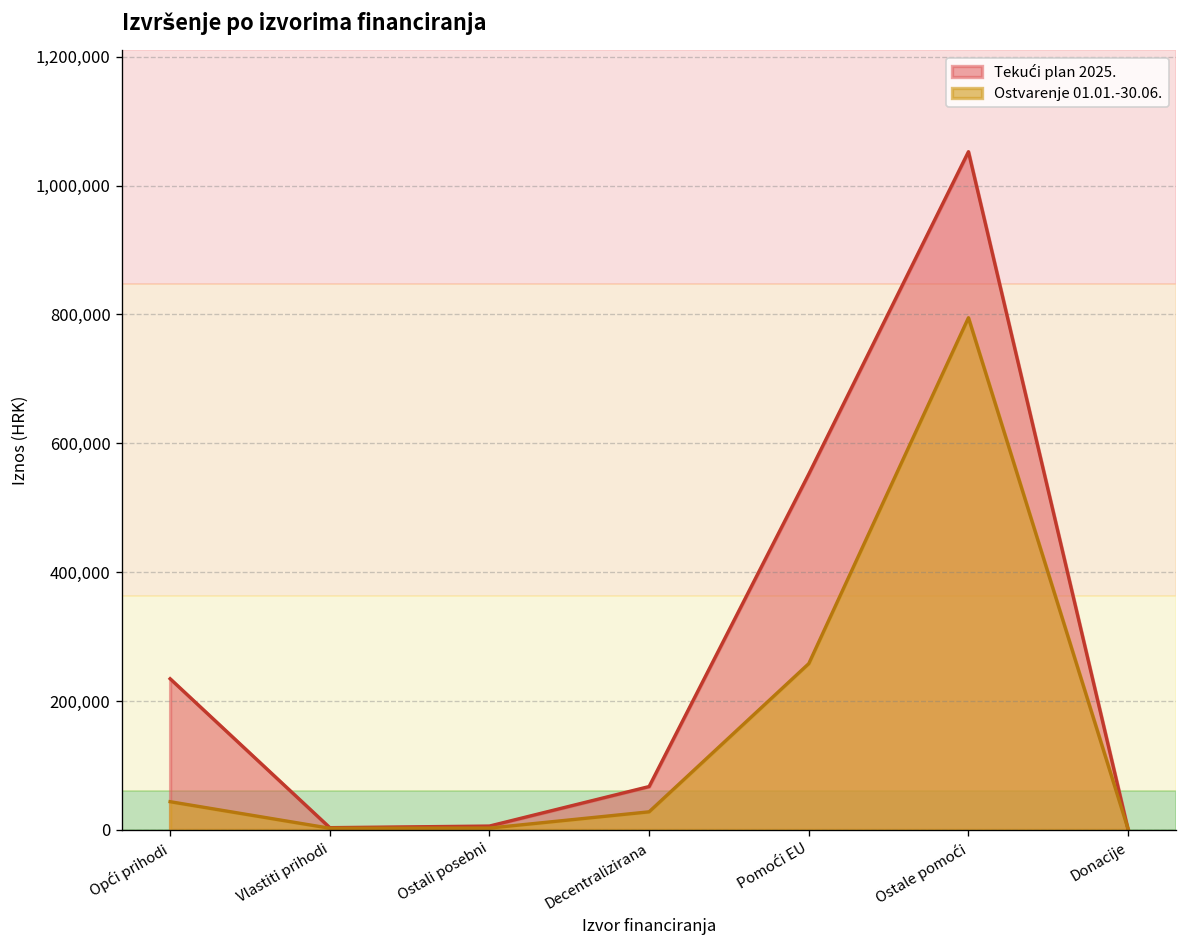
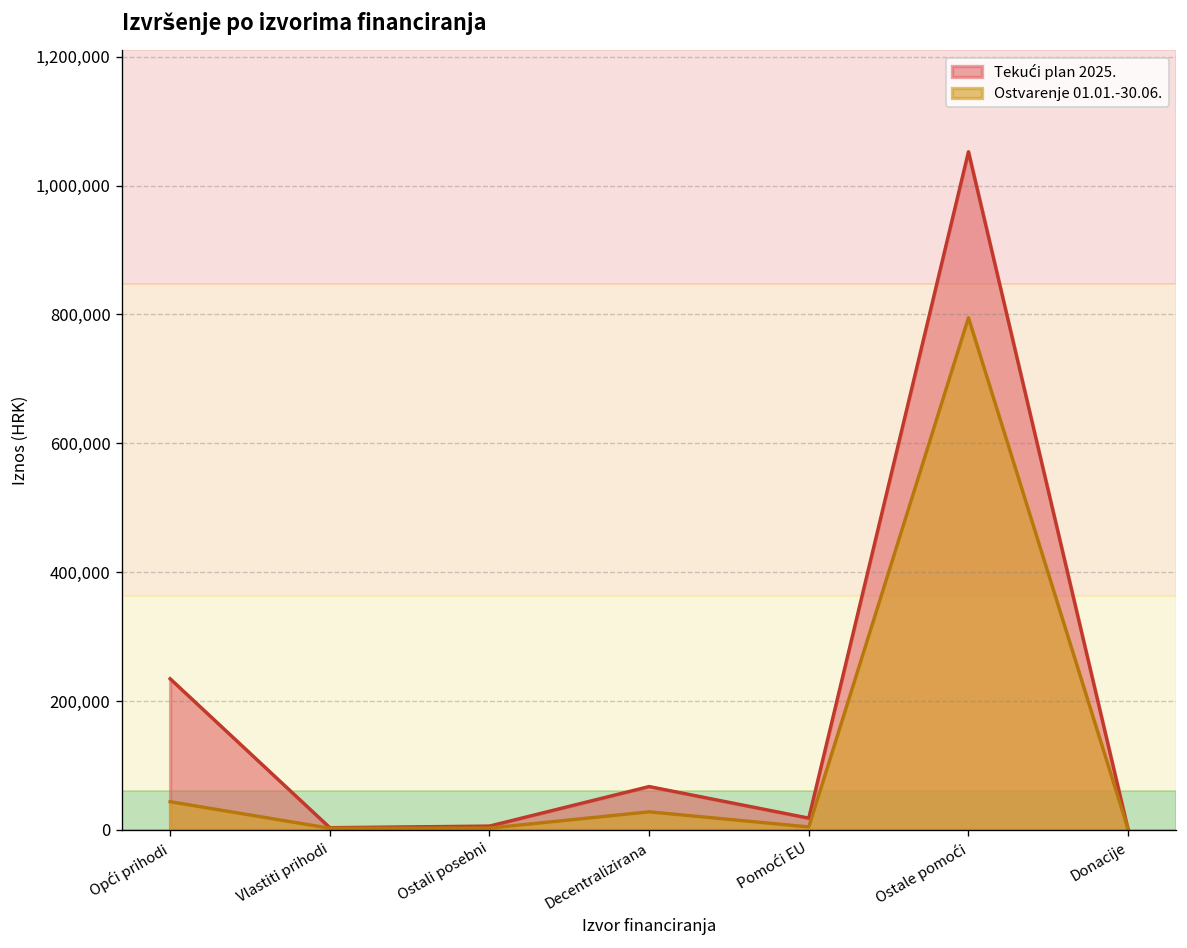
  {
    "Tekući plan 2025.": {
      "Opći prihodi": "230,000",
      "Decentralizirana": "70,000",
-     "Pomoći EU": "550,000",
+     "Pomoći EU": "20,000",
      "Ostale pomoći": "1,050,000"
    },
    "Ostvarenje 01.01.-30.06.": {
      "Opći prihodi": "40,000",
      "Decentralizirana": "30,000",
-     "Pomoći EU": "260,000",
+     "Pomoći EU": "0",
      "Ostale pomoći": "790,000"
    }
  }
